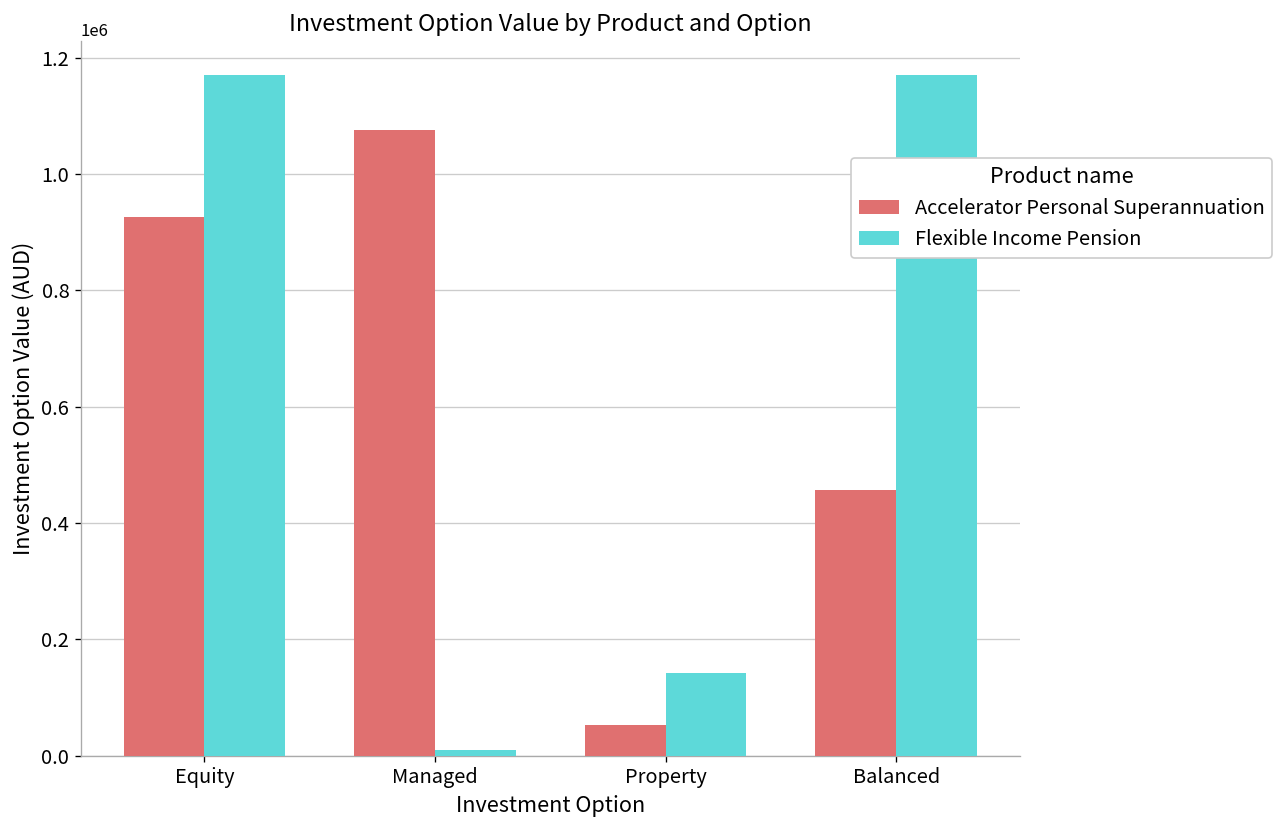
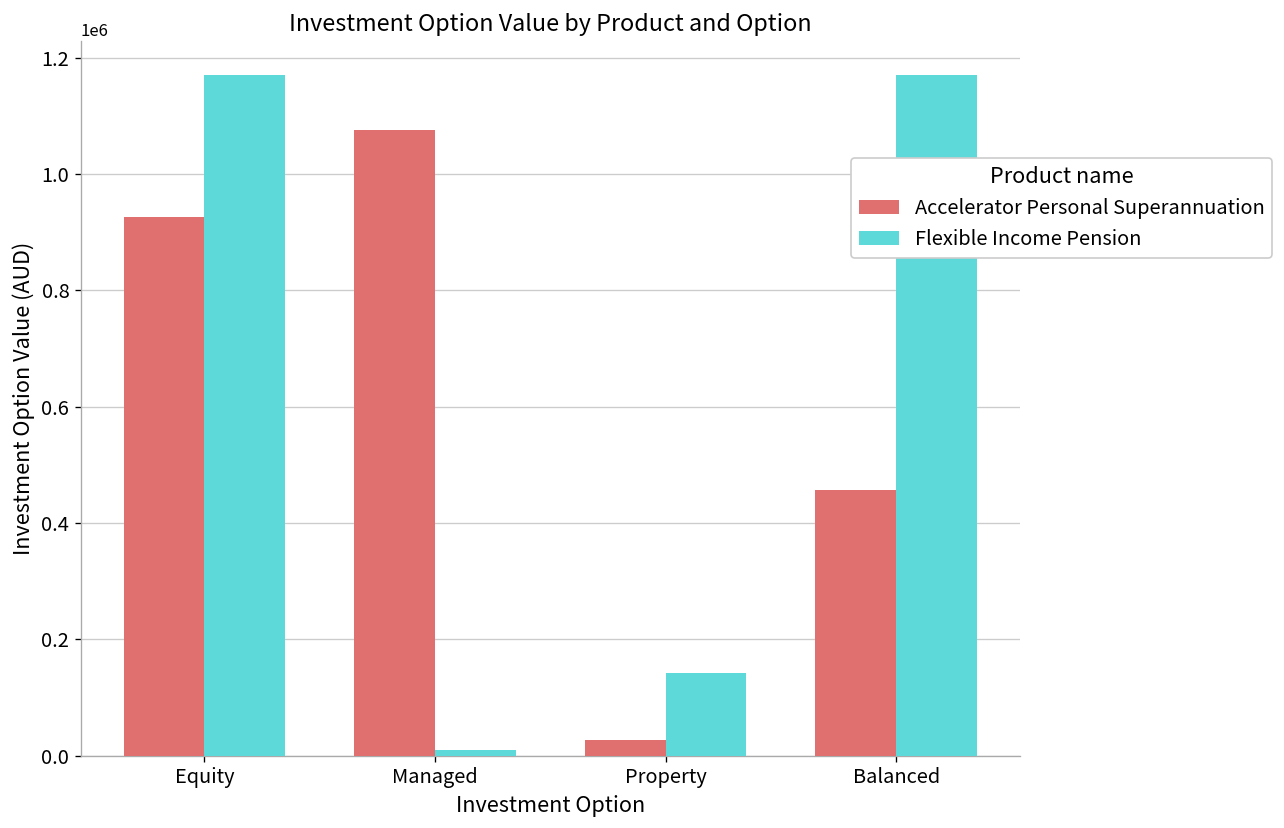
  {
    "Accelerator Personal Superannuation": {
      "Equity": 930000,
      "Managed": 1080000,
-     "Property": 50000,
+     "Property": 30000,
      "Balanced": 460000
    },
    "Flexible Income Pension": {
      "Equity": 1170000,
      "Managed": 10000,
      "Property": 140000,
      "Balanced": 1170000
    }
  }
